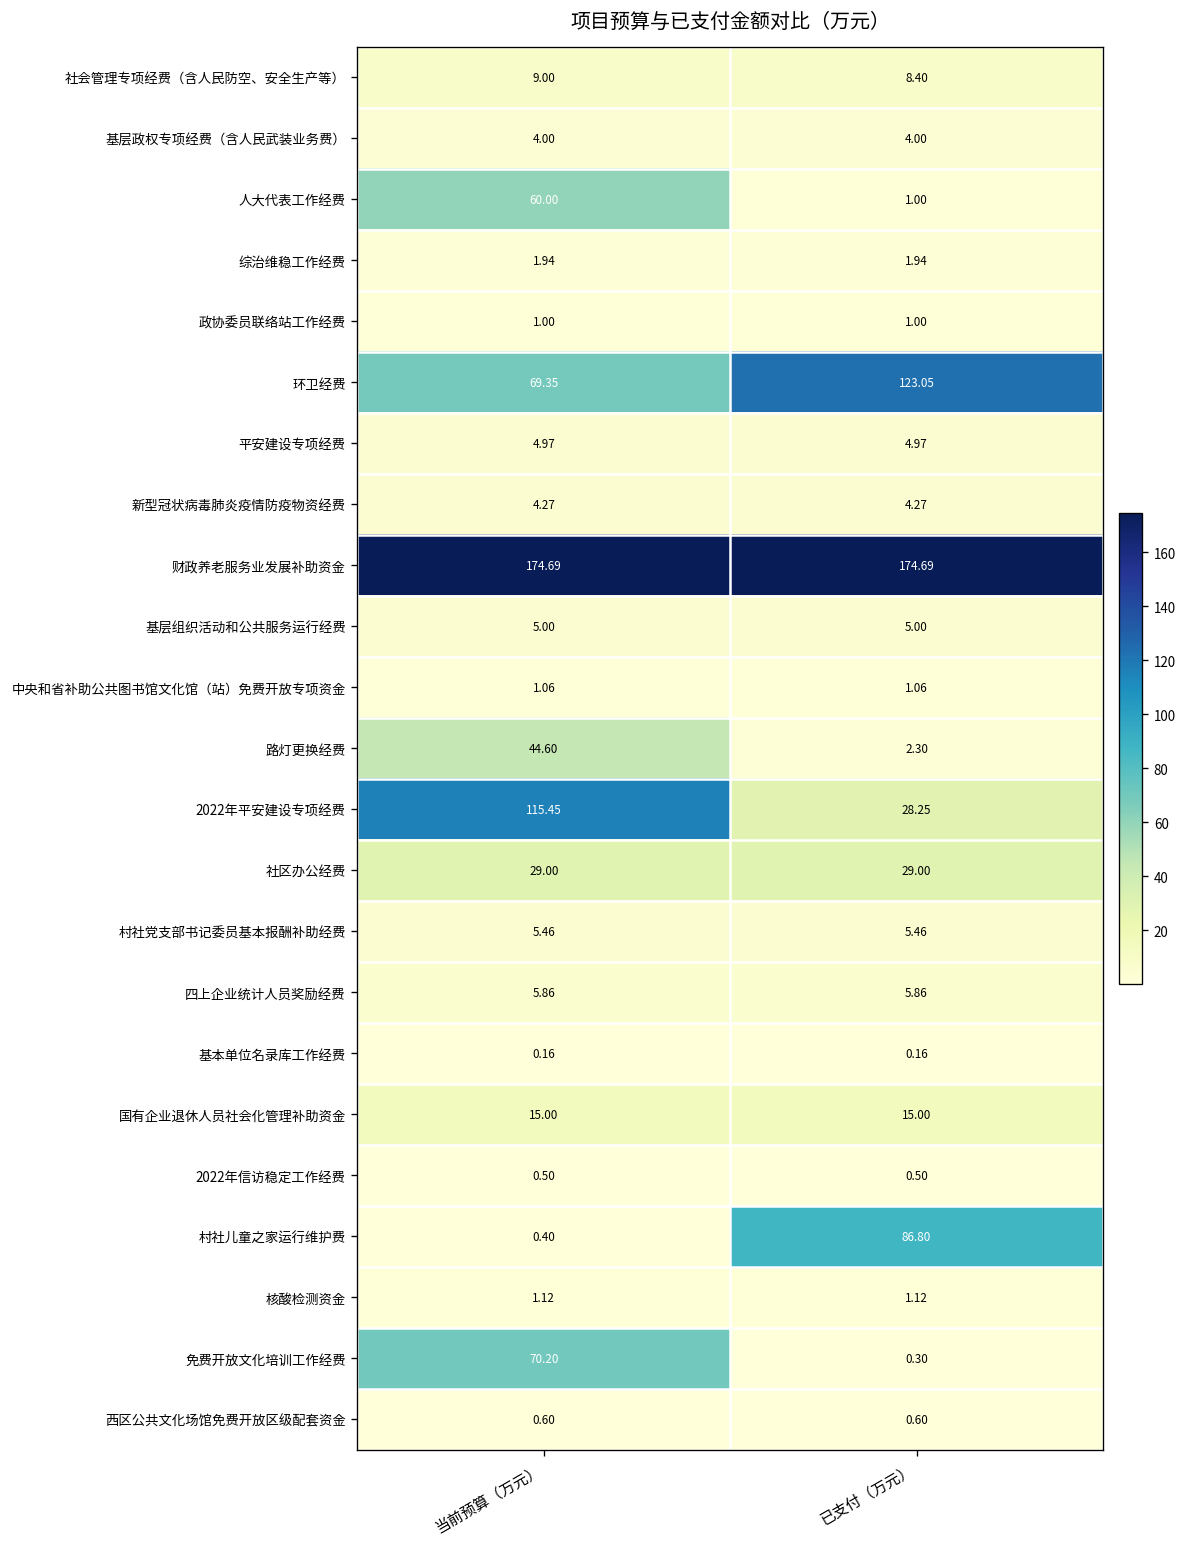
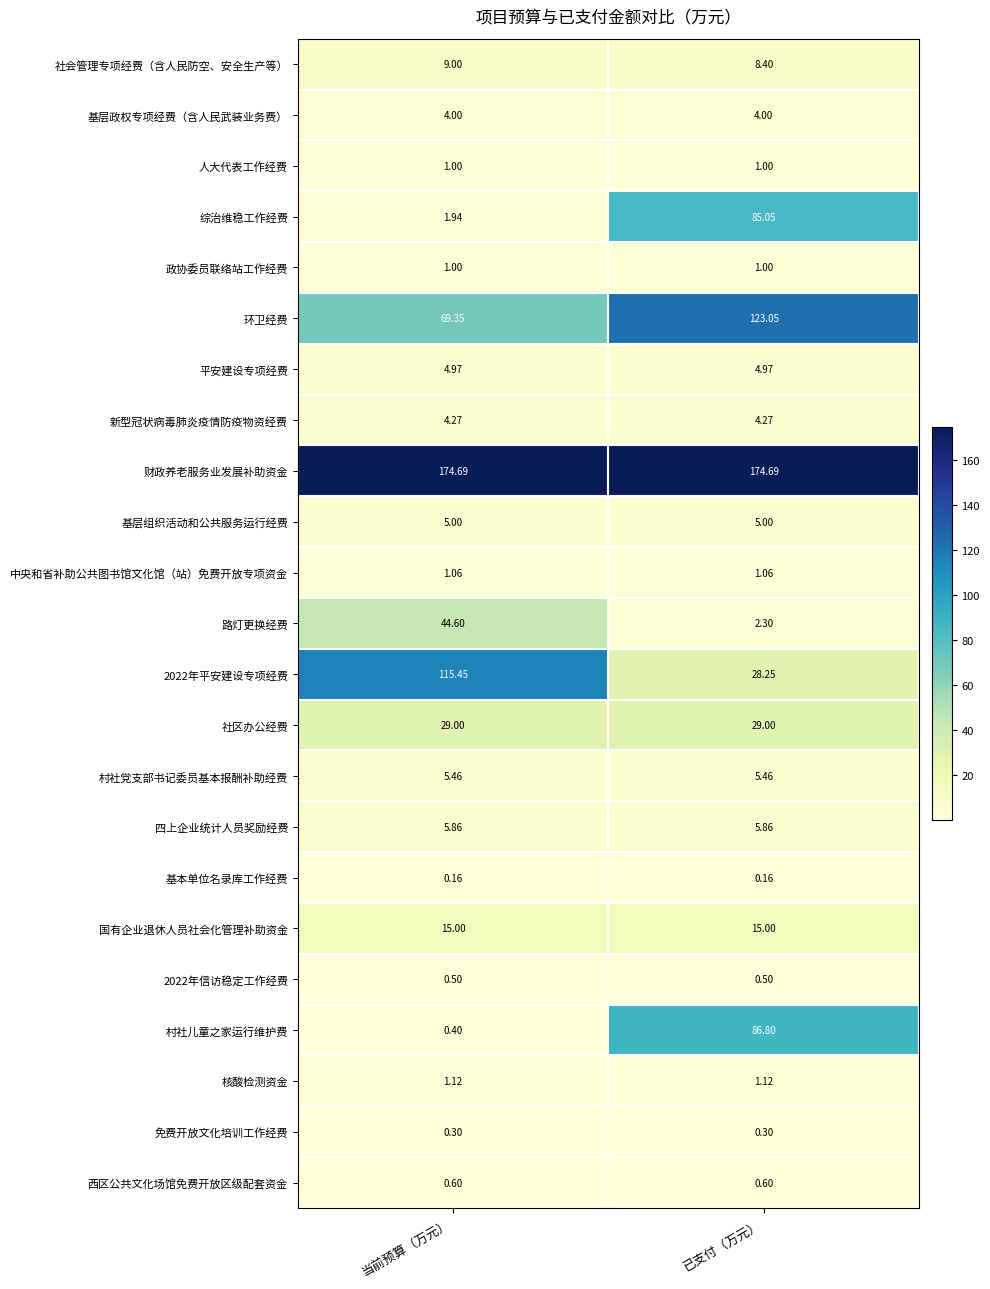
  {
    "社会管理专项经费（含人民防空、安全生产等）": {
      "当前预算（万元）": 9.00,
      "已支付（万元）": 8.40
    },
    "基层政权专项经费（含人民武装业务费）": {
      "当前预算（万元）": 4.00,
      "已支付（万元）": 4.00
    },
    "人大代表工作经费": {
-     "当前预算（万元）": 60.00,
+     "当前预算（万元）": 1.00,
      "已支付（万元）": 1.00
    },
    "综治维稳工作经费": {
      "当前预算（万元）": 1.94,
-     "已支付（万元）": 1.94
+     "已支付（万元）": 85.05
    },
    "政协委员联络站工作经费": {
      "当前预算（万元）": 1.00,
      "已支付（万元）": 1.00
    },
    "环卫经费": {
      "当前预算（万元）": 69.35,
      "已支付（万元）": 123.05
    },
    "平安建设专项经费": {
      "当前预算（万元）": 4.97,
      "已支付（万元）": 4.97
    },
    "新型冠状病毒肺炎疫情防疫物资经费": {
      "当前预算（万元）": 4.27,
      "已支付（万元）": 4.27
    },
    "财政养老服务业发展补助资金": {
      "当前预算（万元）": 174.69,
      "已支付（万元）": 174.69
    },
    "基层组织活动和公共服务运行经费": {
      "当前预算（万元）": 5.00,
      "已支付（万元）": 5.00
    },
    "中央和省补助公共图书馆文化馆（站）免费开放专项资金": {
      "当前预算（万元）": 1.06,
      "已支付（万元）": 1.06
    },
    "路灯更换经费": {
      "当前预算（万元）": 44.60,
      "已支付（万元）": 2.30
    },
    "2022年平安建设专项经费": {
      "当前预算（万元）": 115.45,
      "已支付（万元）": 28.25
    },
    "社区办公经费": {
      "当前预算（万元）": 29.00,
      "已支付（万元）": 29.00
    },
    "村社党支部书记委员基本报酬补助经费": {
      "当前预算（万元）": 5.46,
      "已支付（万元）": 5.46
    },
    "四上企业统计人员奖励经费": {
      "当前预算（万元）": 5.86,
      "已支付（万元）": 5.86
    },
    "基本单位名录库工作经费": {
      "当前预算（万元）": 0.16,
      "已支付（万元）": 0.16
    },
    "国有企业退休人员社会化管理补助资金": {
      "当前预算（万元）": 15.00,
      "已支付（万元）": 15.00
    },
    "2022年信访稳定工作经费": {
      "当前预算（万元）": 0.50,
      "已支付（万元）": 0.50
    },
    "村社儿童之家运行维护费": {
      "当前预算（万元）": 0.40,
      "已支付（万元）": 86.80
    },
    "核酸检测资金": {
      "当前预算（万元）": 1.12,
      "已支付（万元）": 1.12
    },
    "免费开放文化培训工作经费": {
-     "当前预算（万元）": 70.20,
+     "当前预算（万元）": 0.30,
      "已支付（万元）": 0.30
    },
    "西区公共文化场馆免费开放区级配套资金": {
      "当前预算（万元）": 0.60,
      "已支付（万元）": 0.60
    }
  }
